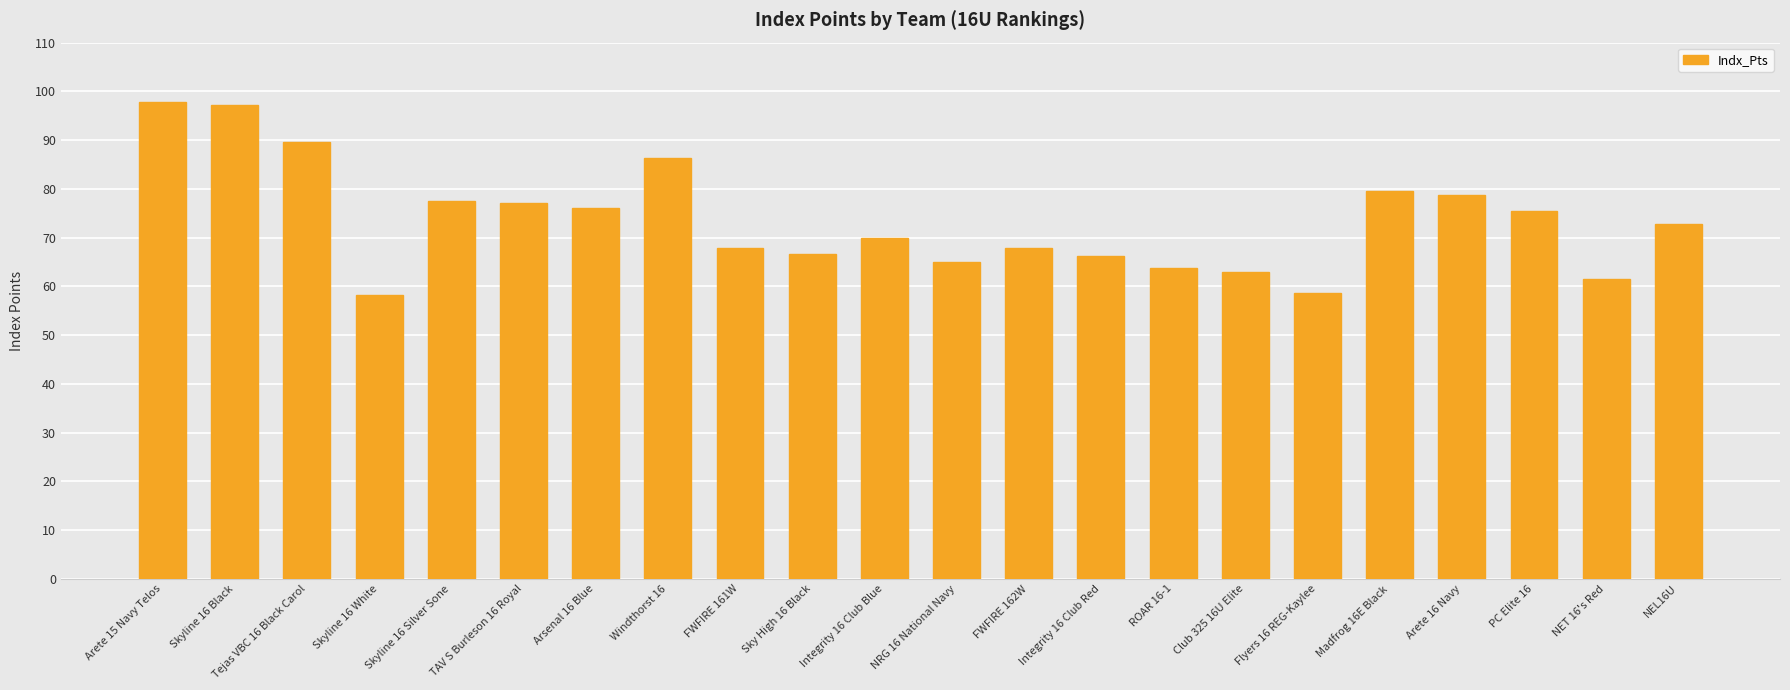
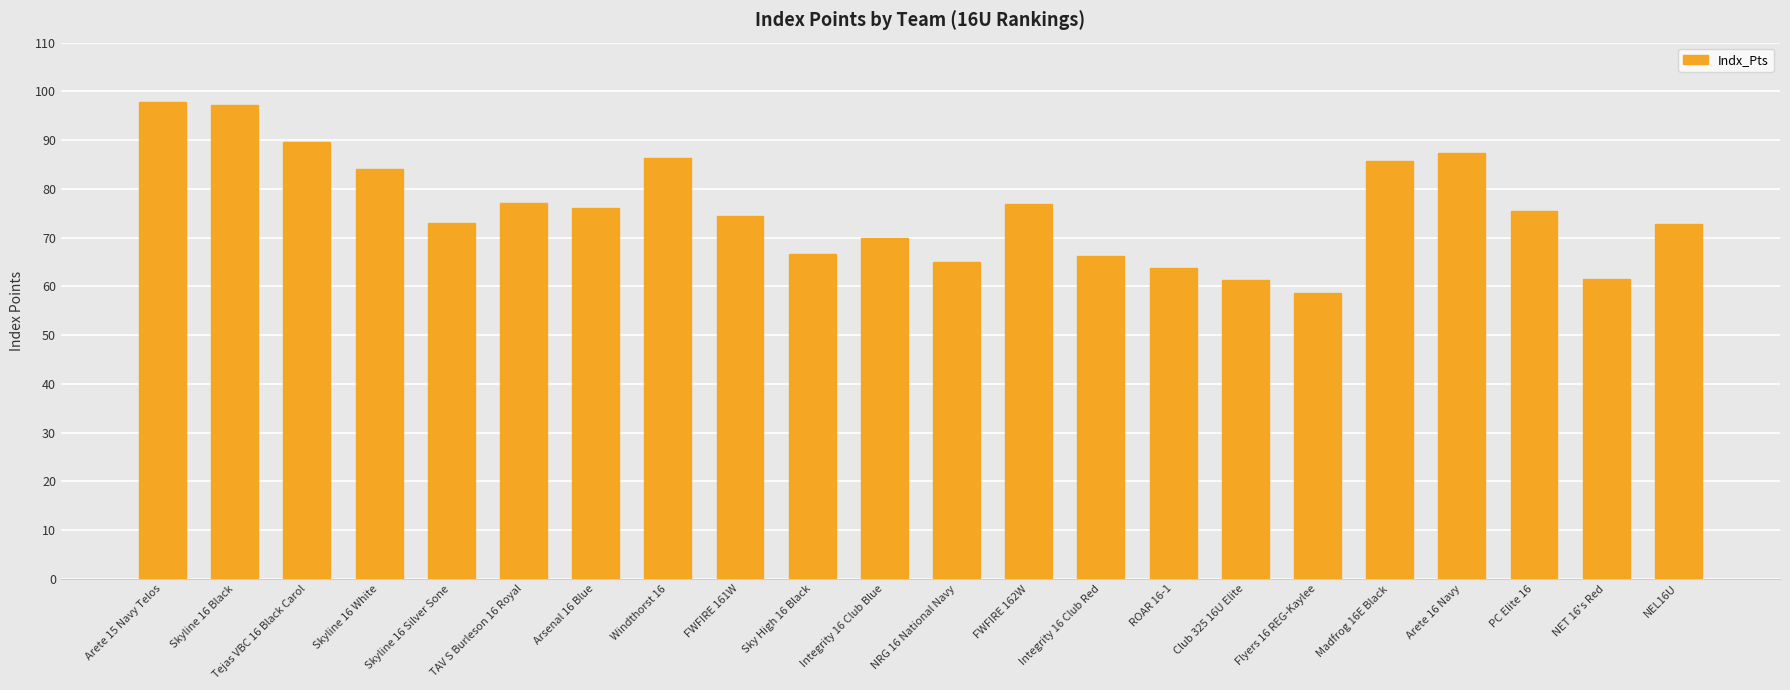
  {
    "Arete 15 Navy Telos": 98,
    "Skyline 16 Black": 97,
    "Tejas VBC 16 Black Carol": 90,
-   "Skyline 16 White": 58,
-   "Skyline 16 Silver Sone": 77,
+   "Skyline 16 White": 84,
+   "Skyline 16 Silver Sone": 73,
    "TAV S Burleson 16 Royal": 77,
    "Arsenal 16 Blue": 76,
    "Windthorst 16": 86,
-   "FWFIRE 161W": 68,
+   "FWFIRE 161W": 74,
    "Sky High 16 Black": 67,
    "Integrity 16 Club Blue": 70,
    "NRG 16 National Navy": 65,
-   "FWFIRE 162W": 68,
+   "FWFIRE 162W": 77,
    "Integrity 16 Club Red": 66,
    "ROAR 16-1": 64,
-   "Club 325 16U Elite": 63,
+   "Club 325 16U Elite": 61,
    "Flyers 16 REG-Kaylee": 59,
-   "Madfrog 16E Black": 79,
-   "Arete 16 Navy": 79,
+   "Madfrog 16E Black": 86,
+   "Arete 16 Navy": 87,
    "PC Elite 16": 75,
    "NET 16's Red": 62,
    "NEL16U": 73
  }
